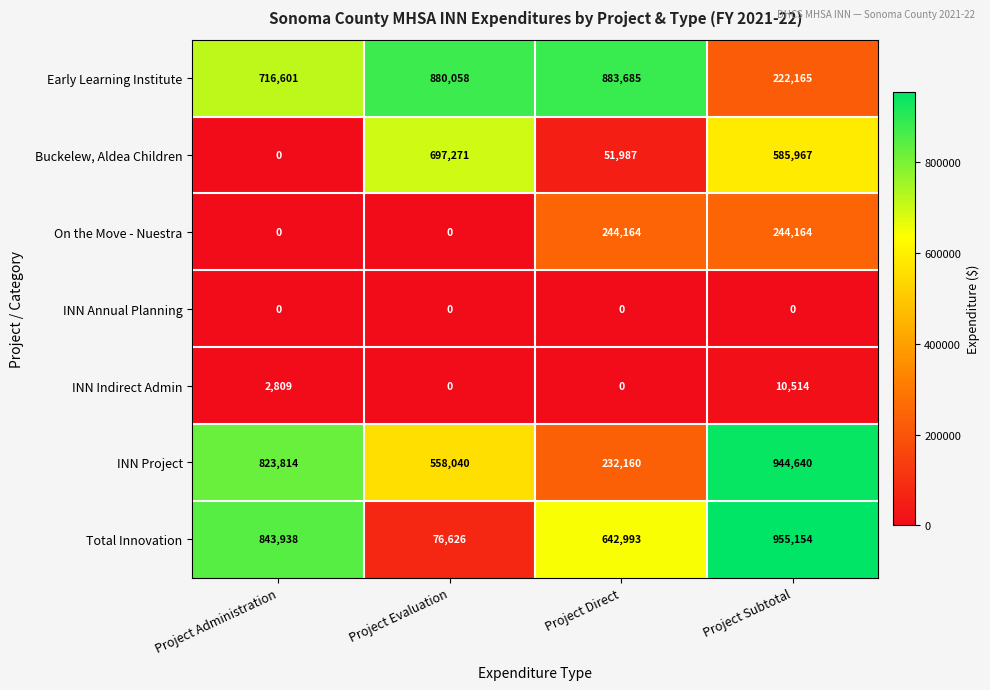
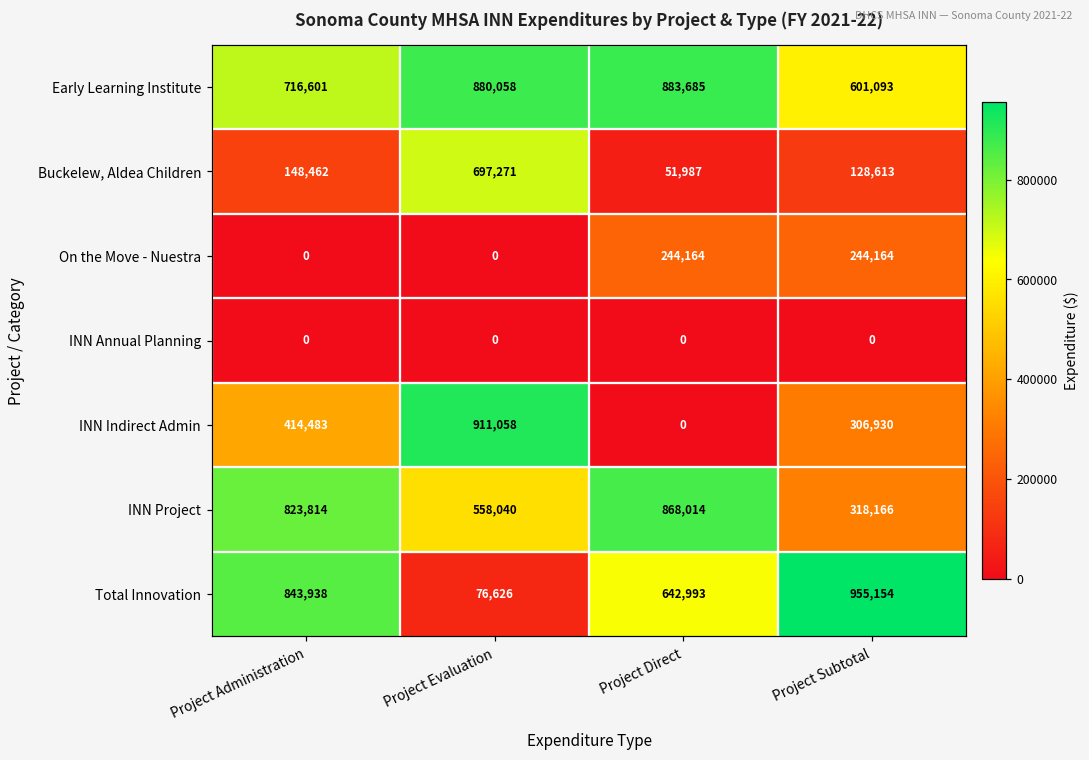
  {
    "Early Learning Institute": {
      "Project Administration": "716,601",
      "Project Evaluation": "880,058",
      "Project Direct": "883,685",
-     "Project Subtotal": "222,165"
+     "Project Subtotal": "601,093"
    },
    "Buckelew, Aldea Children": {
-     "Project Administration": "0",
+     "Project Administration": "148,462",
      "Project Evaluation": "697,271",
      "Project Direct": "51,987",
-     "Project Subtotal": "585,967"
+     "Project Subtotal": "128,613"
    },
    "On the Move - Nuestra": {
      "Project Administration": "0",
      "Project Evaluation": "0",
      "Project Direct": "244,164",
      "Project Subtotal": "244,164"
    },
    "INN Annual Planning": {
      "Project Administration": "0",
      "Project Evaluation": "0",
      "Project Direct": "0",
      "Project Subtotal": "0"
    },
    "INN Indirect Admin": {
-     "Project Administration": "2,809",
-     "Project Evaluation": "0",
+     "Project Administration": "414,483",
+     "Project Evaluation": "911,058",
      "Project Direct": "0",
-     "Project Subtotal": "10,514"
+     "Project Subtotal": "306,930"
    },
    "INN Project": {
      "Project Administration": "823,814",
      "Project Evaluation": "558,040",
-     "Project Direct": "232,160",
-     "Project Subtotal": "944,640"
+     "Project Direct": "868,014",
+     "Project Subtotal": "318,166"
    },
    "Total Innovation": {
      "Project Administration": "843,938",
      "Project Evaluation": "76,626",
      "Project Direct": "642,993",
      "Project Subtotal": "955,154"
    }
  }
